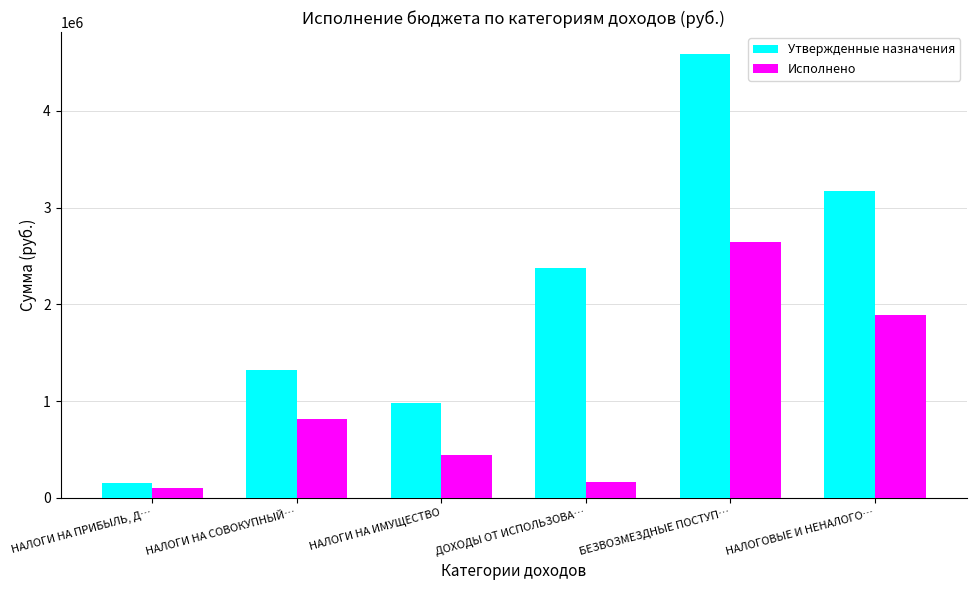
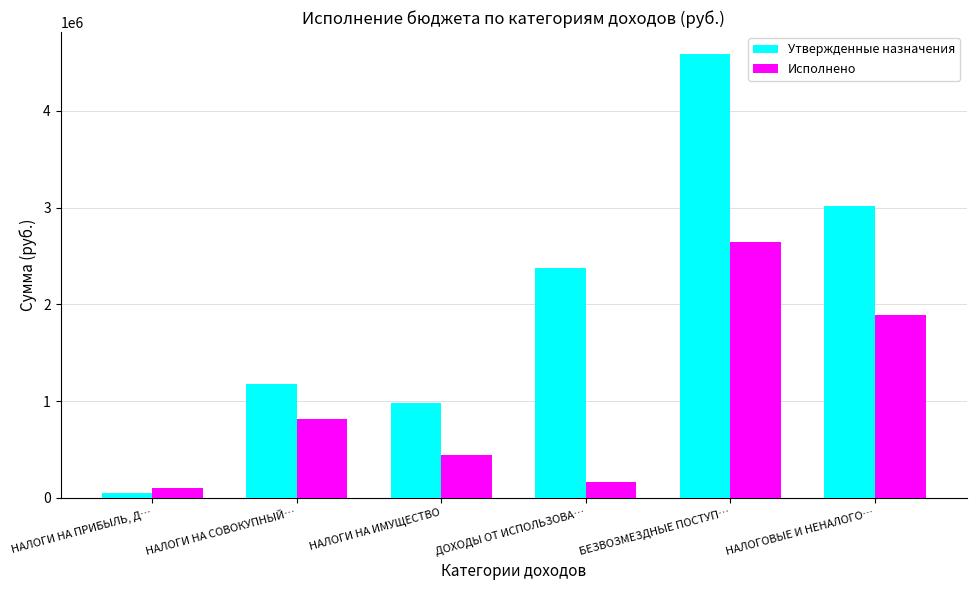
  {
    "Утвержденные назначения": {
-     "НАЛОГИ НА ПРИБЫЛЬ, Д…": 200000,
-     "НАЛОГИ НА СОВОКУПНЫЙ…": 1300000,
+     "НАЛОГИ НА ПРИБЫЛЬ, Д…": 0,
+     "НАЛОГИ НА СОВОКУПНЫЙ…": 1200000,
      "НАЛОГИ НА ИМУЩЕСТВО": 1000000,
      "ДОХОДЫ ОТ ИСПОЛЬЗОВА…": 2400000,
      "БЕЗВОЗМЕЗДНЫЕ ПОСТУП…": 4600000,
-     "НАЛОГОВЫЕ И НЕНАЛОГО…": 3200000
+     "НАЛОГОВЫЕ И НЕНАЛОГО…": 3000000
    },
    "Исполнено": {
      "НАЛОГИ НА ПРИБЫЛЬ, Д…": 100000,
      "НАЛОГИ НА СОВОКУПНЫЙ…": 800000,
      "НАЛОГИ НА ИМУЩЕСТВО": 400000,
      "ДОХОДЫ ОТ ИСПОЛЬЗОВА…": 200000,
      "БЕЗВОЗМЕЗДНЫЕ ПОСТУП…": 2600000,
      "НАЛОГОВЫЕ И НЕНАЛОГО…": 1900000
    }
  }
